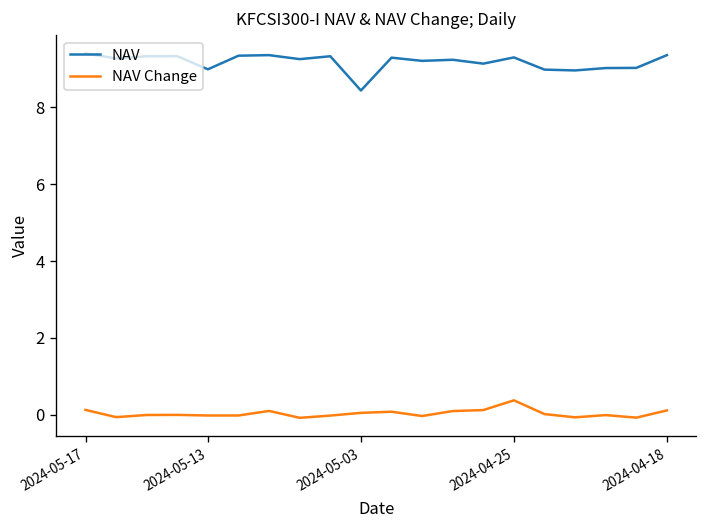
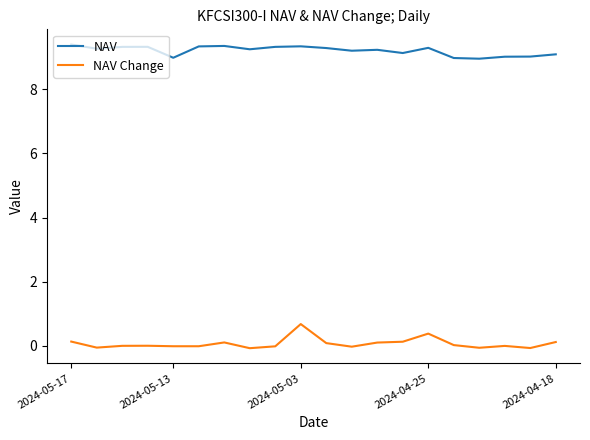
  {
    "NAV": {
      "2024-05-13": 9.0,
-     "2024-05-03": 8.4,
+     "2024-05-03": 9.3,
      "2024-04-25": 9.3,
-     "2024-04-18": 9.4
+     "2024-04-18": 9.1
    },
    "NAV Change": {
      "2024-05-17": 0.1,
      "2024-05-13": 0.0,
-     "2024-05-03": 0.1,
+     "2024-05-03": 0.7,
      "2024-04-25": 0.4,
      "2024-04-18": 0.1
    }
  }
